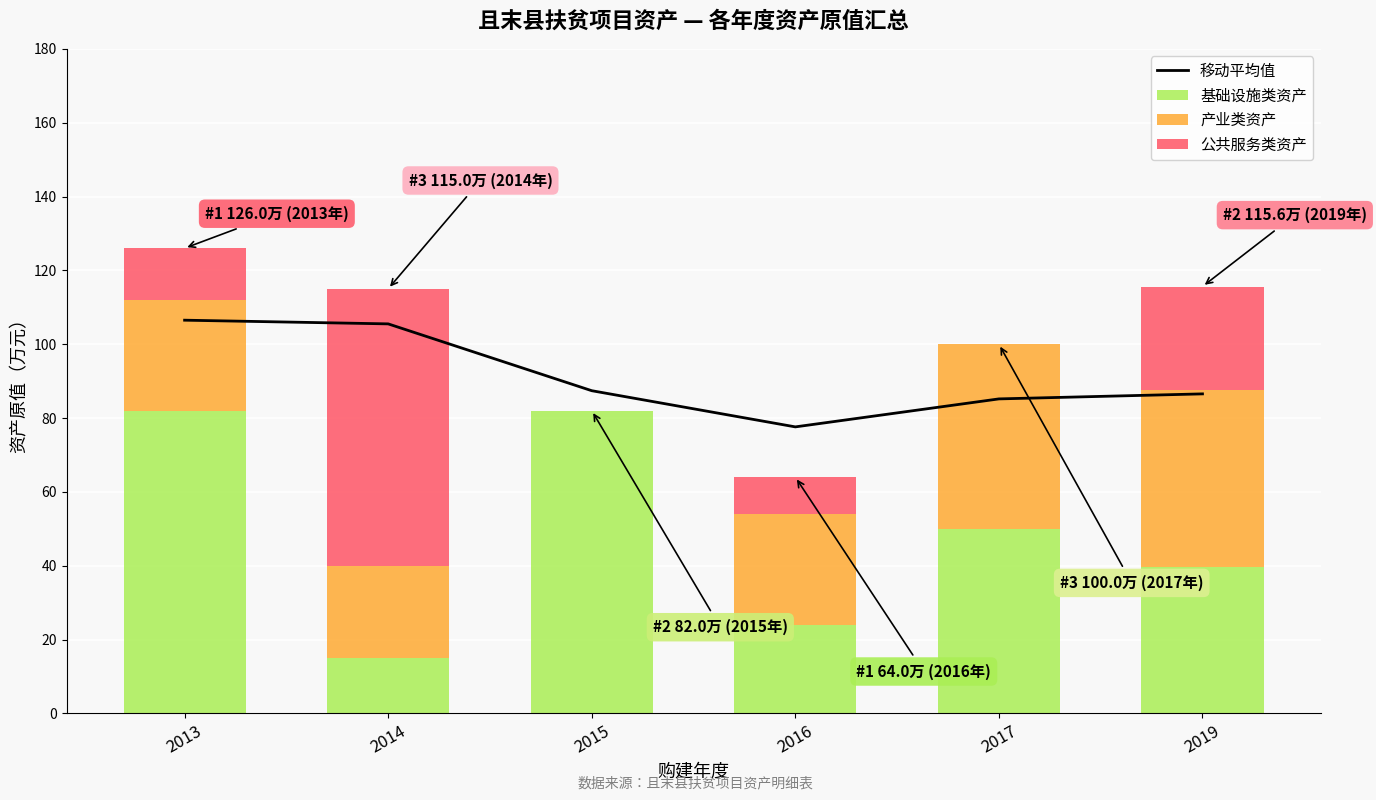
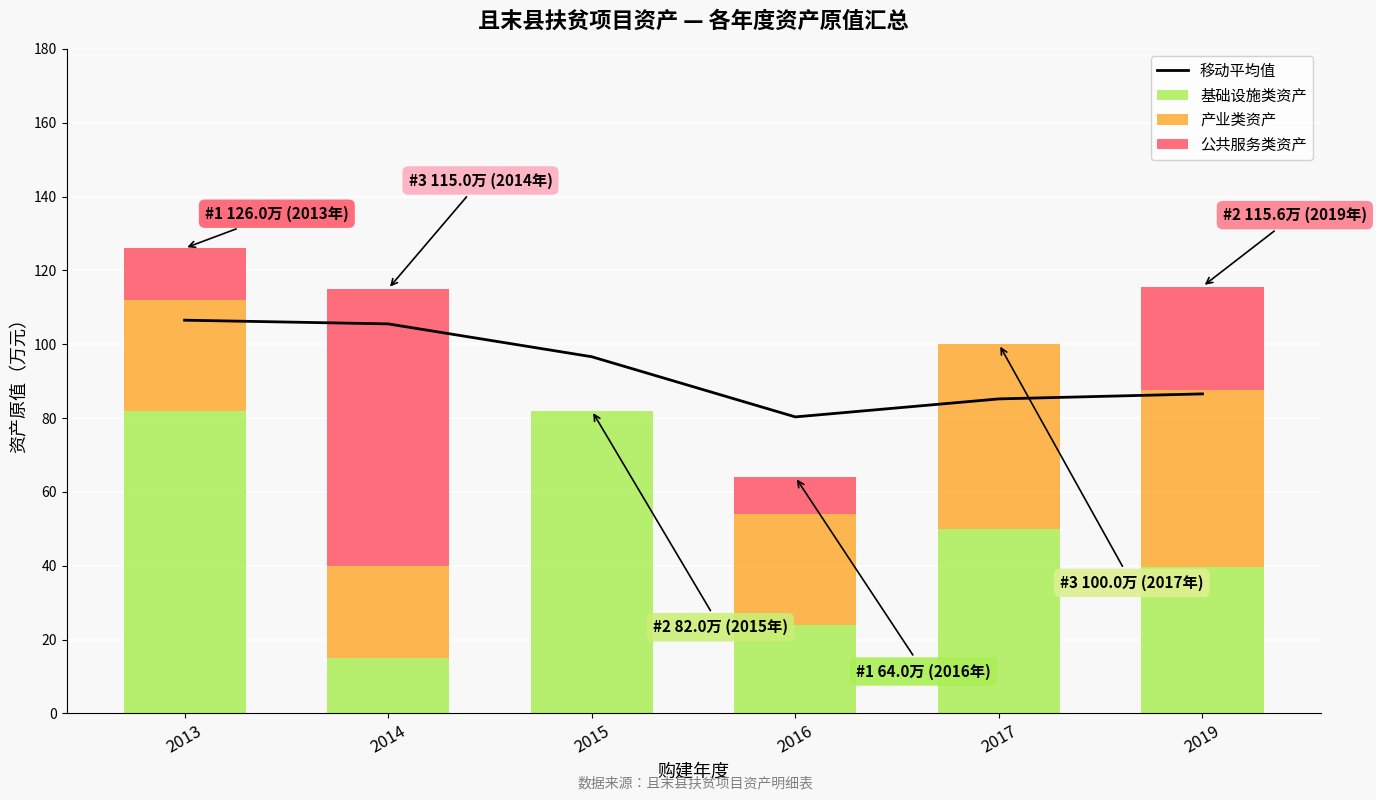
  {
    "移动平均值": {
      "2013": 107,
      "2014": 106,
-     "2015": 87,
-     "2016": 78,
+     "2015": 97,
+     "2016": 80,
      "2017": 85
    },
    "基础设施类资产": {
      "2013": 82,
      "2014": 15,
      "2017": 50
    },
    "产业类资产": {
      "2013": 30,
      "2014": 25,
      "2017": 50
    }
  }
